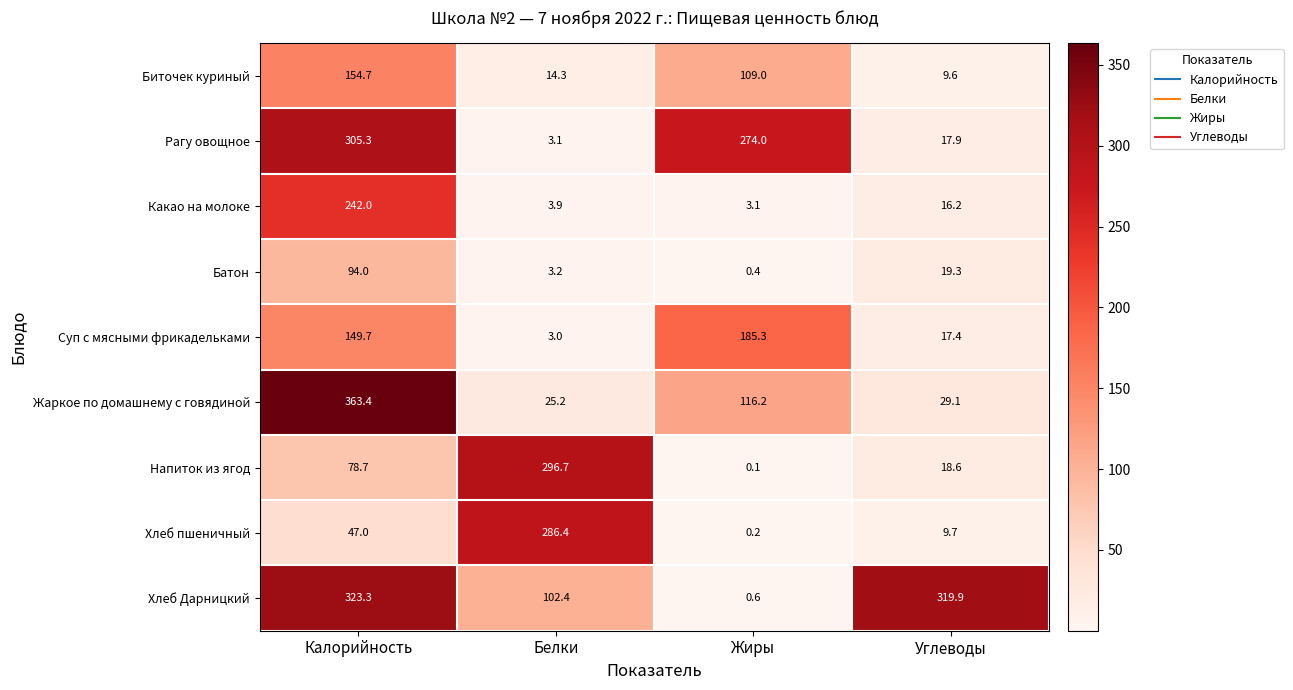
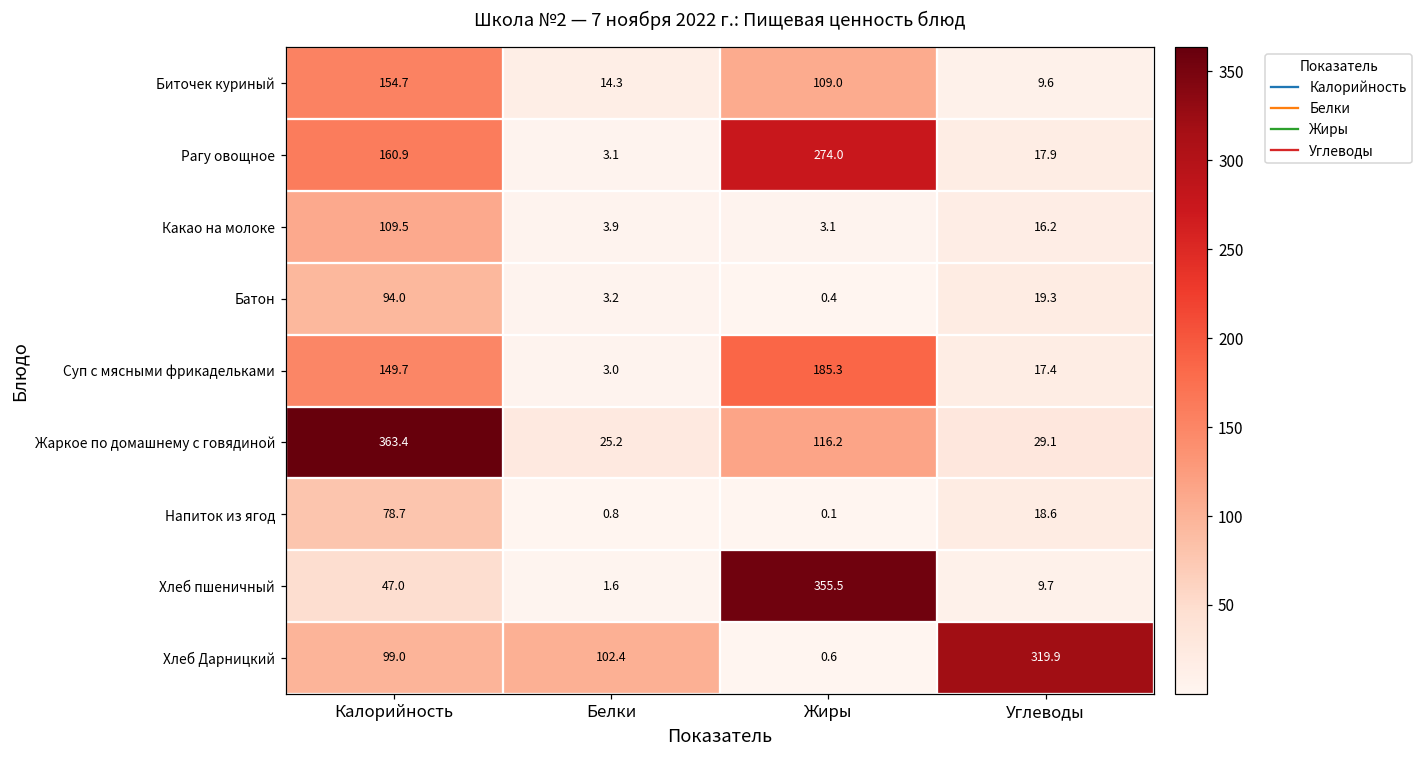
  {
    "Биточек куриный": {
      "Калорийность": 154.7,
      "Белки": 14.3,
      "Жиры": 109.0,
      "Углеводы": 9.6
    },
    "Рагу овощное": {
-     "Калорийность": 305.3,
+     "Калорийность": 160.9,
      "Белки": 3.1,
      "Жиры": 274.0,
      "Углеводы": 17.9
    },
    "Какао на молоке": {
-     "Калорийность": 242.0,
+     "Калорийность": 109.5,
      "Белки": 3.9,
      "Жиры": 3.1,
      "Углеводы": 16.2
    },
    "Батон": {
      "Калорийность": 94.0,
      "Белки": 3.2,
      "Жиры": 0.4,
      "Углеводы": 19.3
    },
    "Суп с мясными фрикадельками": {
      "Калорийность": 149.7,
      "Белки": 3.0,
      "Жиры": 185.3,
      "Углеводы": 17.4
    },
    "Жаркое по домашнему с говядиной": {
      "Калорийность": 363.4,
      "Белки": 25.2,
      "Жиры": 116.2,
      "Углеводы": 29.1
    },
    "Напиток из ягод": {
      "Калорийность": 78.7,
-     "Белки": 296.7,
+     "Белки": 0.8,
      "Жиры": 0.1,
      "Углеводы": 18.6
    },
    "Хлеб пшеничный": {
      "Калорийность": 47.0,
-     "Белки": 286.4,
-     "Жиры": 0.2,
+     "Белки": 1.6,
+     "Жиры": 355.5,
      "Углеводы": 9.7
    },
    "Хлеб Дарницкий": {
-     "Калорийность": 323.3,
+     "Калорийность": 99.0,
      "Белки": 102.4,
      "Жиры": 0.6,
      "Углеводы": 319.9
    }
  }
